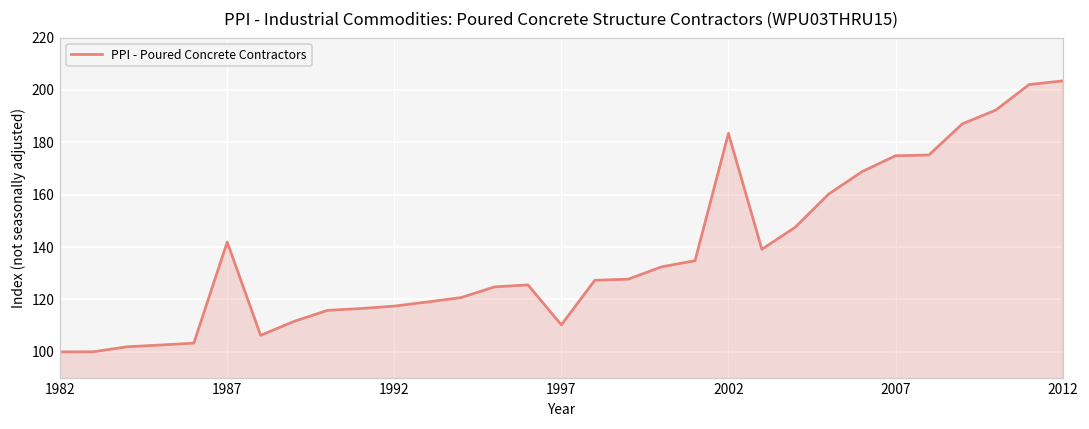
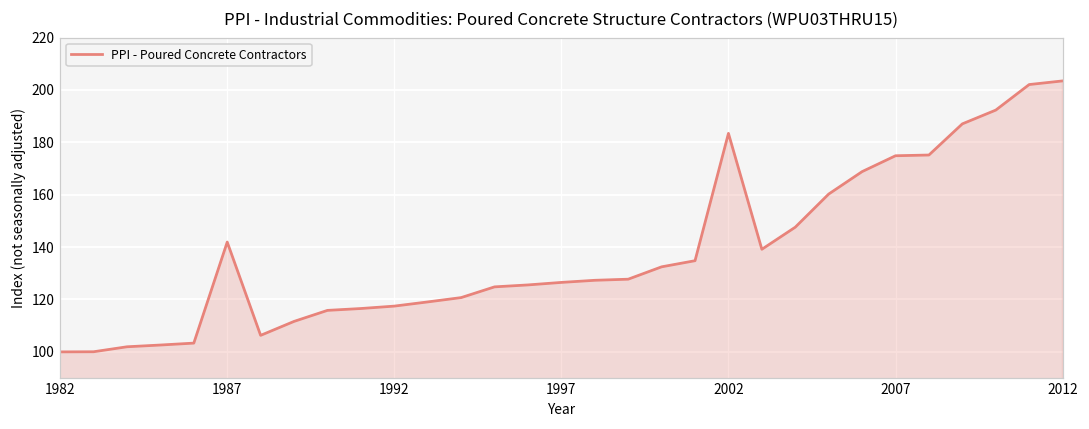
  {
    "1982": 100,
    "1987": 142,
    "1992": 117,
-   "1997": 110,
+   "1997": 126,
    "2002": 183,
    "2007": 175,
    "2012": 203
  }
